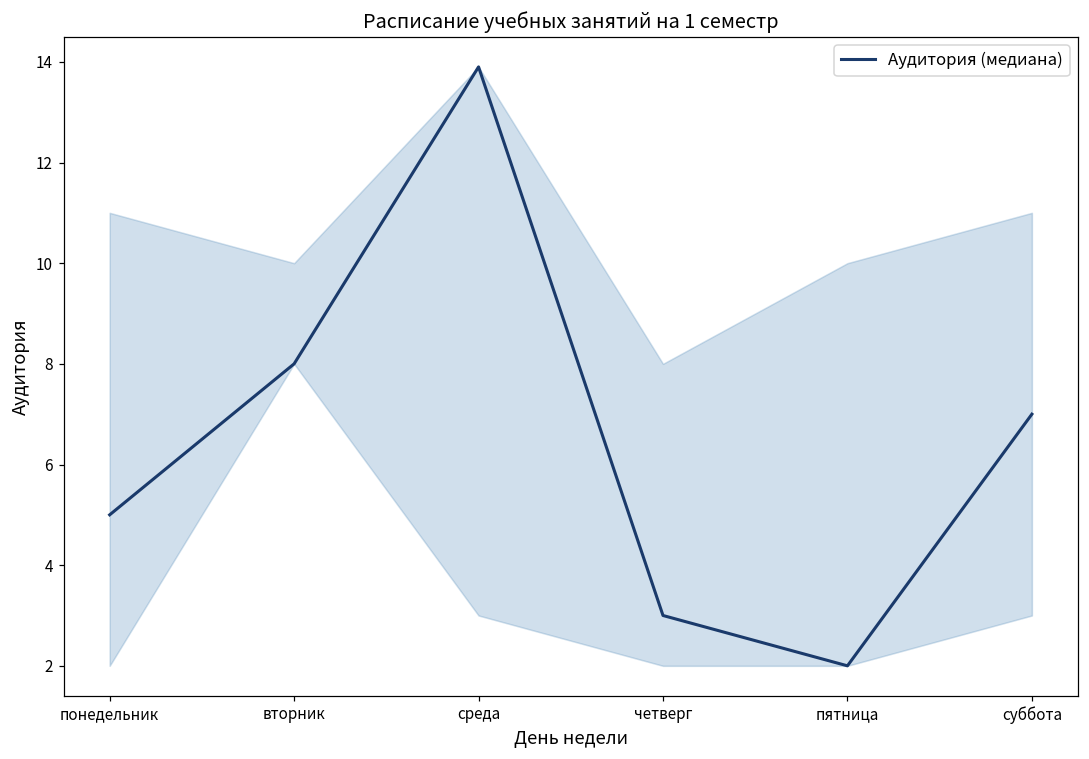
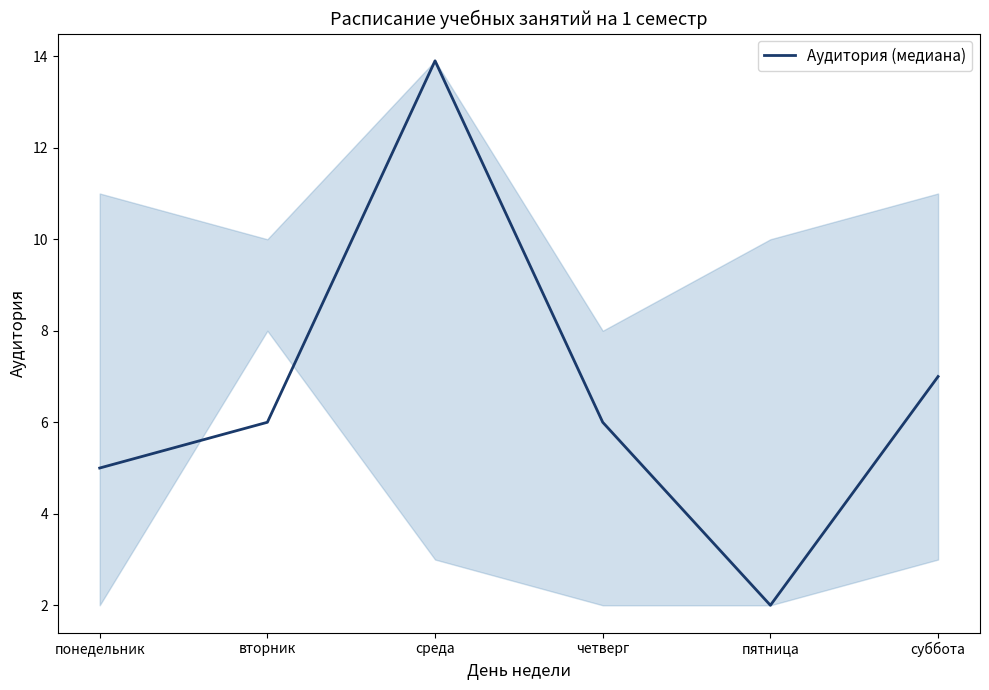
  {
    "Аудитория (медиана)": {
      "понедельник": 5,
-     "вторник": 8,
-     "четверг": 3,
+     "вторник": 6,
+     "четверг": 6,
      "пятница": 2,
      "суббота": 7
    }
  }
